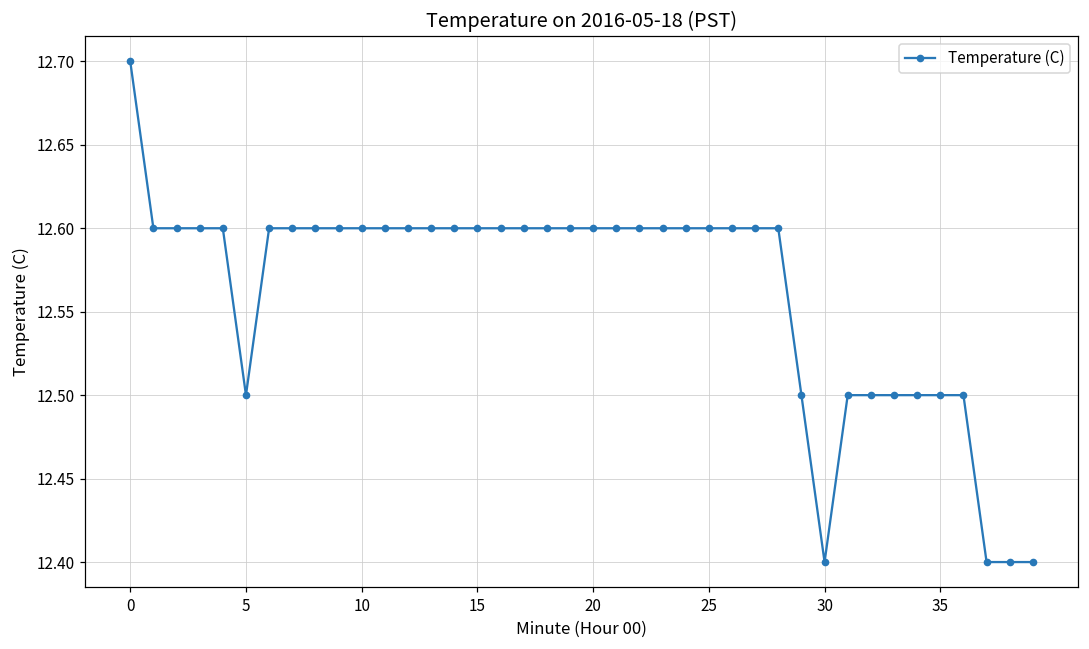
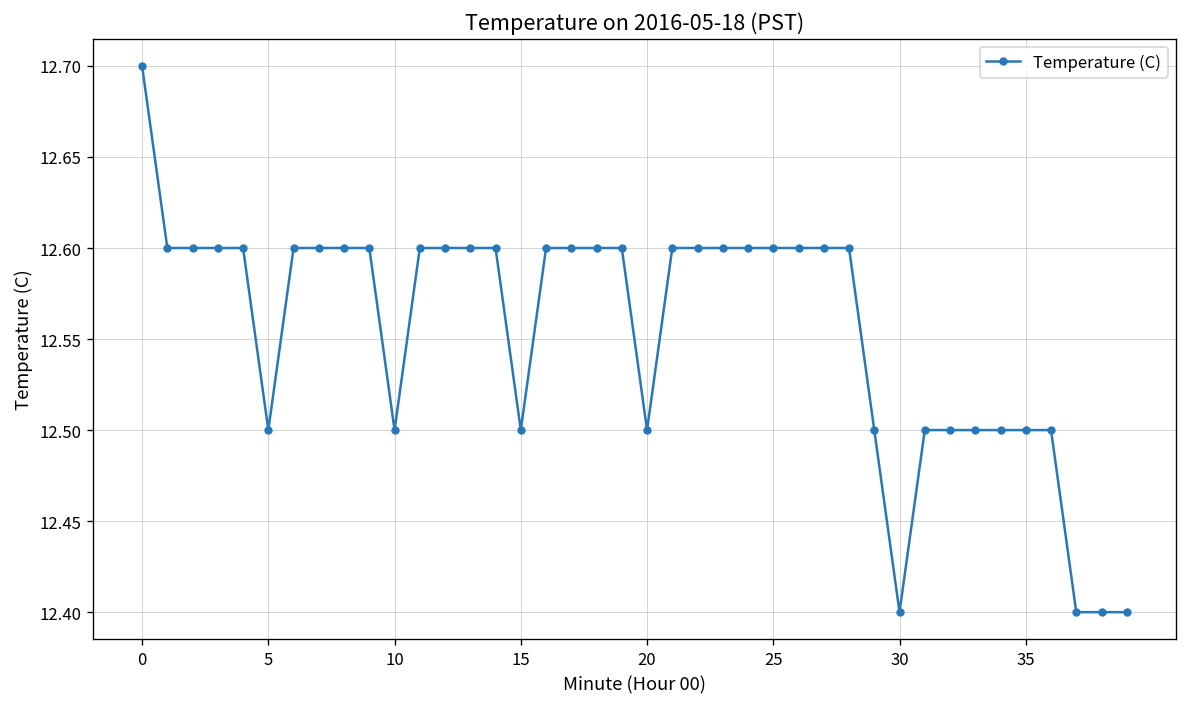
  {
    "0": 12.7,
    "5": 12.5,
-   "10": 12.6,
-   "15": 12.6,
-   "20": 12.6,
+   "10": 12.5,
+   "15": 12.5,
+   "20": 12.5,
    "25": 12.6,
    "30": 12.4,
    "35": 12.5
  }
